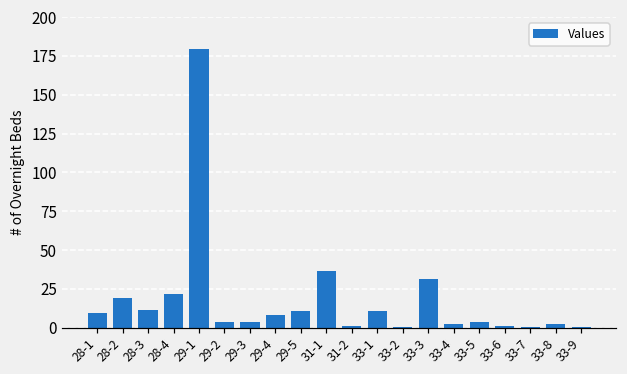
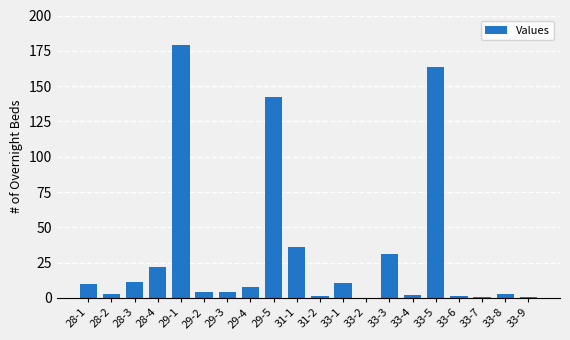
  {
    "28-1": 10,
-   "28-2": 19,
+   "28-2": 3,
    "28-3": 12,
    "28-4": 22,
    "29-1": 179,
    "29-2": 4,
    "29-3": 4,
    "29-4": 8,
-   "29-5": 11,
+   "29-5": 143,
    "31-1": 36,
    "33-1": 11,
    "33-3": 31,
    "33-4": 2,
-   "33-5": 4,
+   "33-5": 163,
    "33-8": 3
  }
